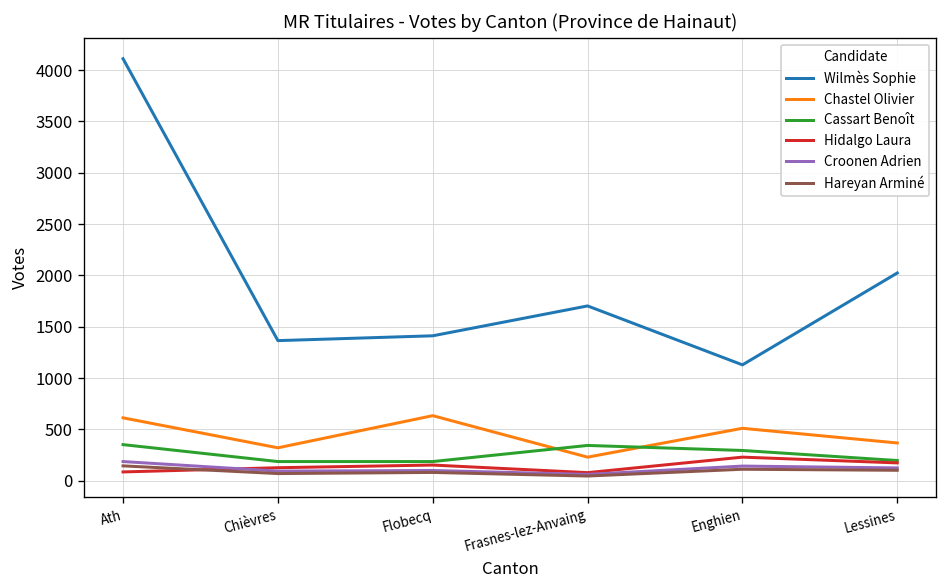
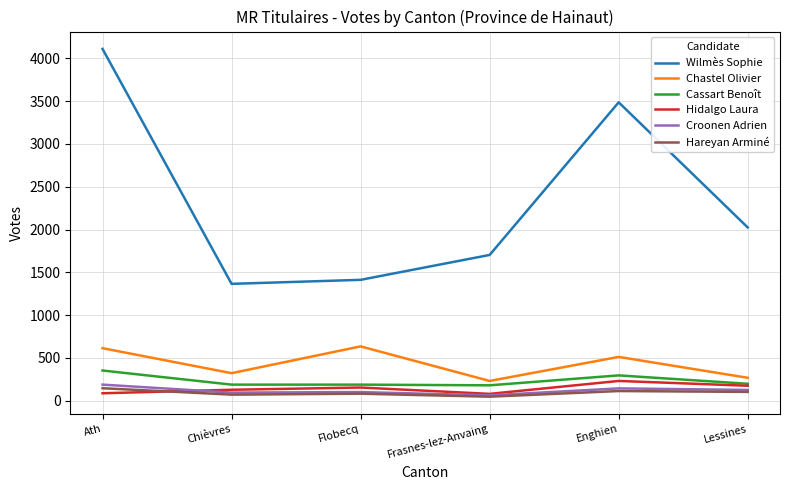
  {
    "Wilmès Sophie": {
      "Ath": 4100,
      "Chièvres": 1400,
      "Flobecq": 1400,
      "Frasnes-lez-Anvaing": 1700,
-     "Enghien": 1100,
+     "Enghien": 3500,
      "Lessines": 2000
    },
    "Chastel Olivier": {
      "Ath": 600,
      "Chièvres": 300,
      "Flobecq": 600,
      "Frasnes-lez-Anvaing": 200,
      "Enghien": 500,
-     "Lessines": 400
+     "Lessines": 300
    },
    "Cassart Benoît": {
      "Ath": 400,
      "Chièvres": 200,
      "Flobecq": 200,
-     "Frasnes-lez-Anvaing": 300,
+     "Frasnes-lez-Anvaing": 200,
      "Enghien": 300
    },
    "Hidalgo Laura": {
      "Ath": 100,
      "Chièvres": 100,
      "Flobecq": 200,
      "Enghien": 200
    },
    "Croonen Adrien": {
      "Ath": 200,
      "Enghien": 100
    },
    "Hareyan Arminé": {
      "Ath": 100,
      "Enghien": 100
    }
  }
